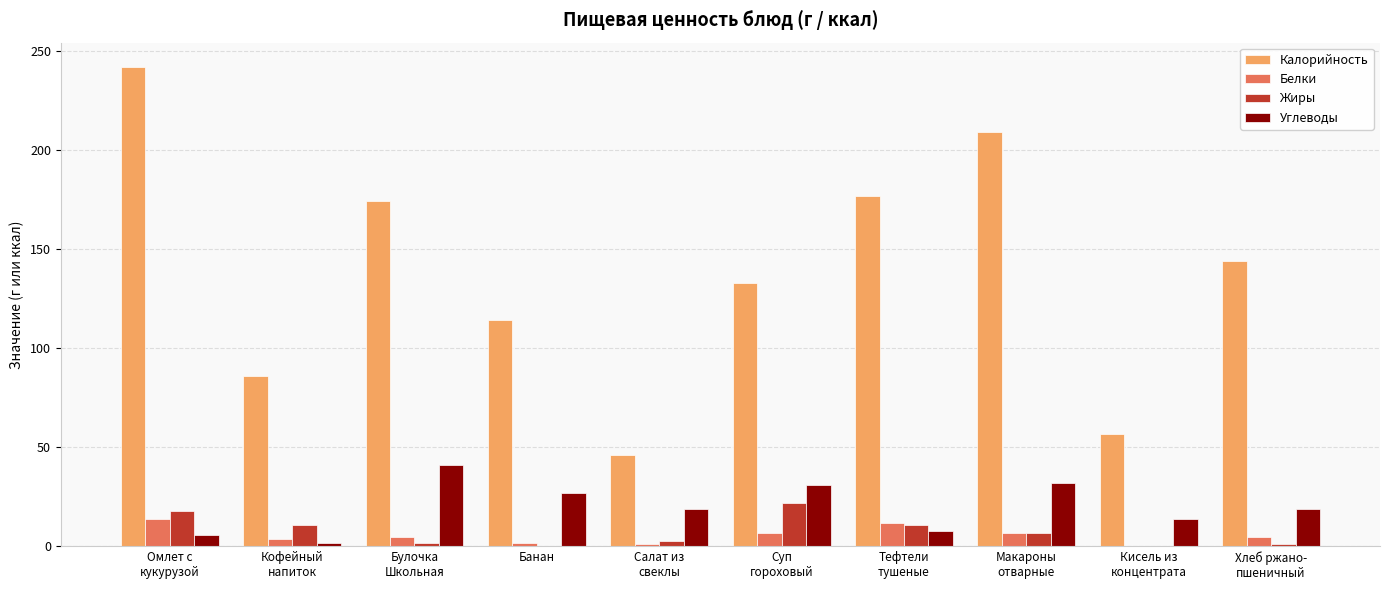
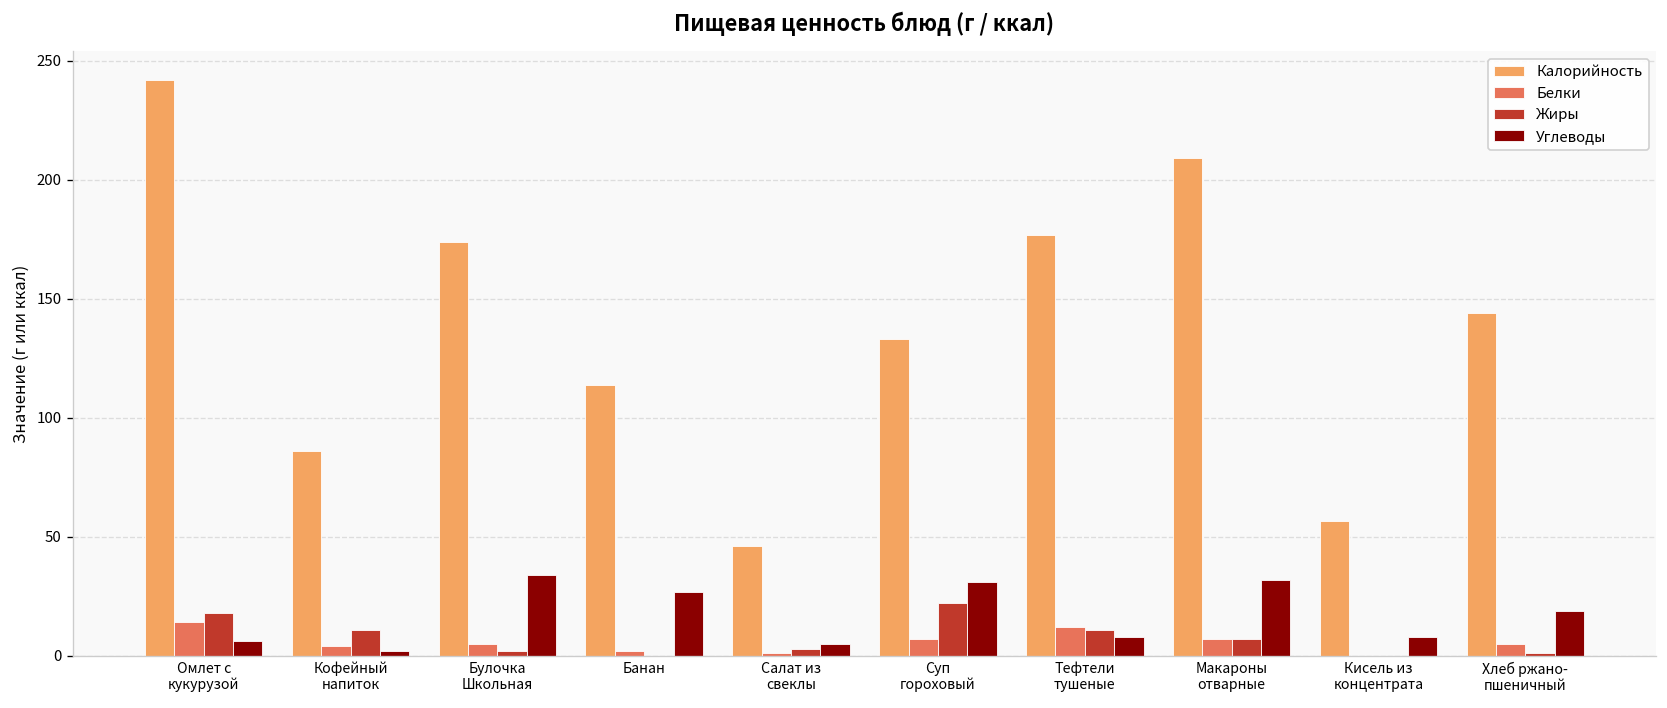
  {
    "Жиры": {
      "Омлет с кукурузой": 18,
      "Кофейный напиток": 11,
      "Булочка Школьная": 2,
      "Банан": 0,
      "Салат из свеклы": 3,
      "Суп гороховый": 22,
      "Тефтели тушеные": 11,
      "Макароны отварные": 7,
      "Кисель из концентрата": 0
    },
    "Углеводы": {
      "Омлет с кукурузой": 6,
      "Кофейный напиток": 2,
-     "Булочка Школьная": 41,
+     "Булочка Школьная": 34,
      "Банан": 27,
-     "Салат из свеклы": 19,
+     "Салат из свеклы": 5,
      "Суп гороховый": 31,
      "Тефтели тушеные": 8,
      "Макароны отварные": 32,
-     "Кисель из концентрата": 14,
+     "Кисель из концентрата": 8,
      "Хлеб ржано- пшеничный": 19
    }
  }
